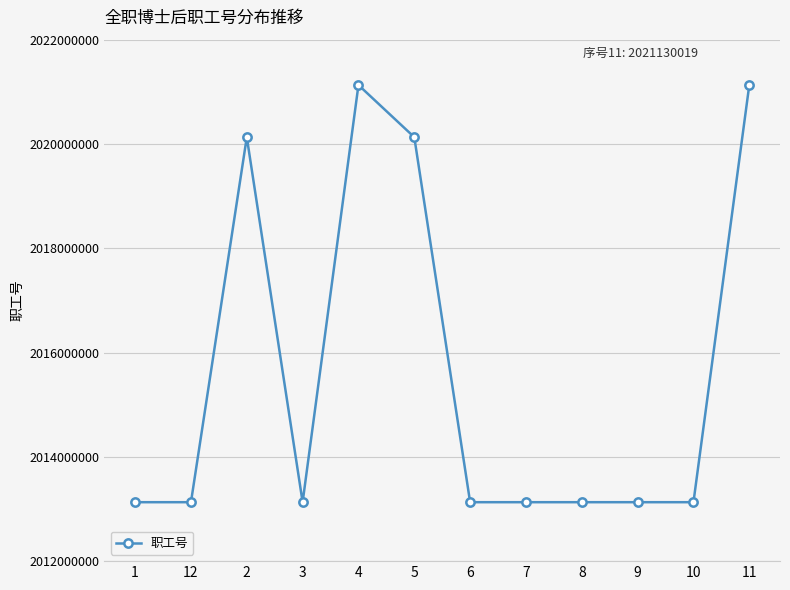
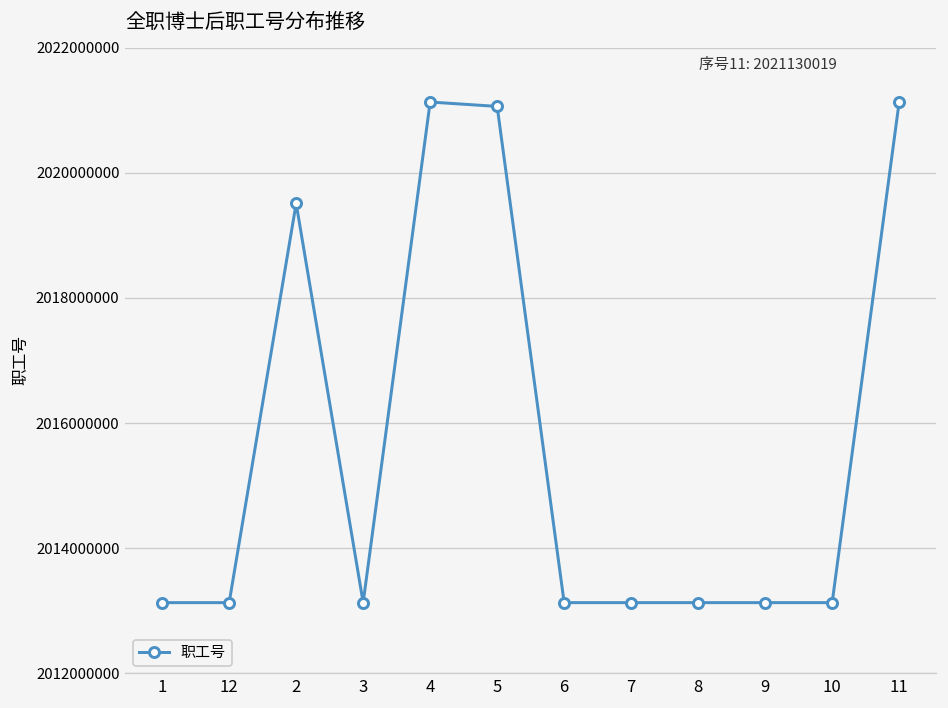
  {
    "1": 2013100000,
    "12": 2013100000,
-   "2": 2020100000,
+   "2": 2019500000,
    "3": 2013100000,
    "4": 2021100000,
-   "5": 2020100000,
+   "5": 2021100000,
    "6": 2013100000,
    "7": 2013100000,
    "8": 2013100000,
    "9": 2013100000,
    "10": 2013100000,
    "11": 2021100000
  }
